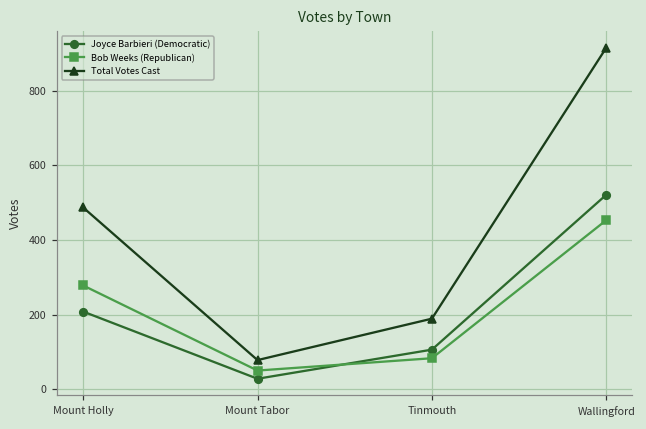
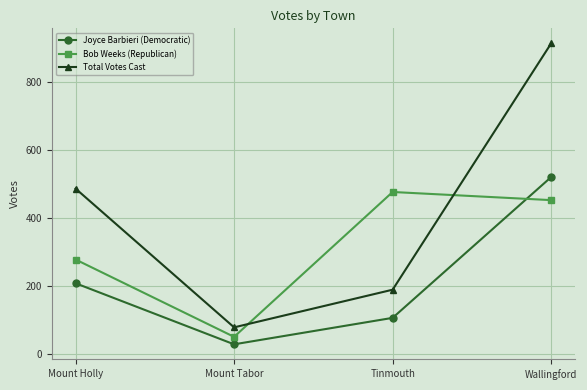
  {
    "Bob Weeks (Republican)": {
      "Mount Holly": 280,
      "Mount Tabor": 50,
-     "Tinmouth": 80,
+     "Tinmouth": 480,
      "Wallingford": 450
    }
  }
